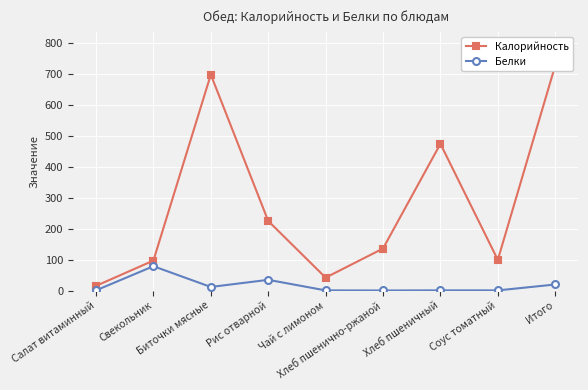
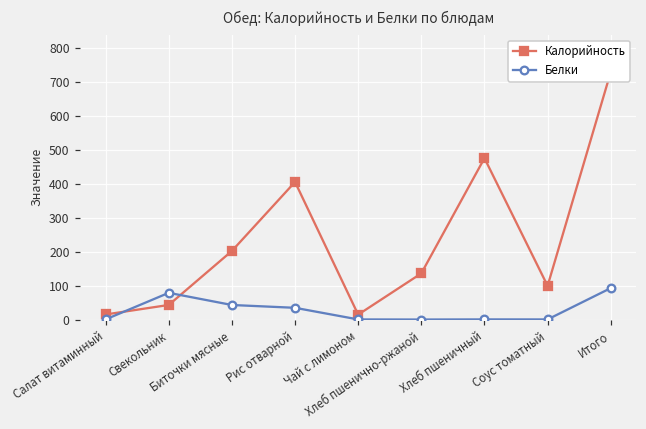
  {
    "Калорийность": {
      "Салат витаминный": 20,
-     "Свекольник": 100,
-     "Биточки мясные": 700,
-     "Рис отварной": 230,
-     "Чай с лимоном": 40,
+     "Свекольник": 40,
+     "Биточки мясные": 200,
+     "Рис отварной": 410,
+     "Чай с лимоном": 10,
      "Хлеб пшенично-ржаной": 140,
      "Хлеб пшеничный": 480,
      "Соус томатный": 100
    },
    "Белки": {
      "Салат витаминный": 0,
      "Свекольник": 80,
-     "Биточки мясные": 10,
+     "Биточки мясные": 40,
      "Рис отварной": 30,
      "Чай с лимоном": 0,
      "Хлеб пшенично-ржаной": 0,
      "Хлеб пшеничный": 0,
      "Соус томатный": 0,
-     "Итого": 20
+     "Итого": 90
    }
  }
